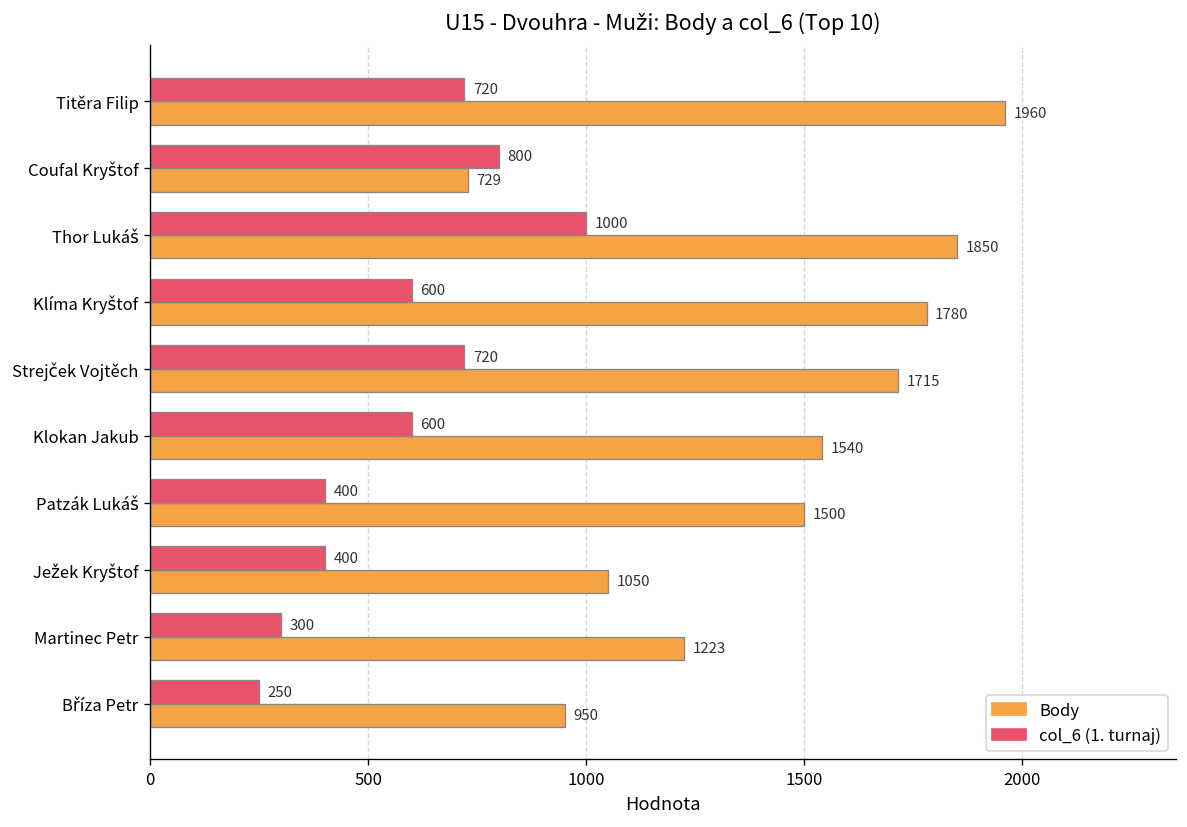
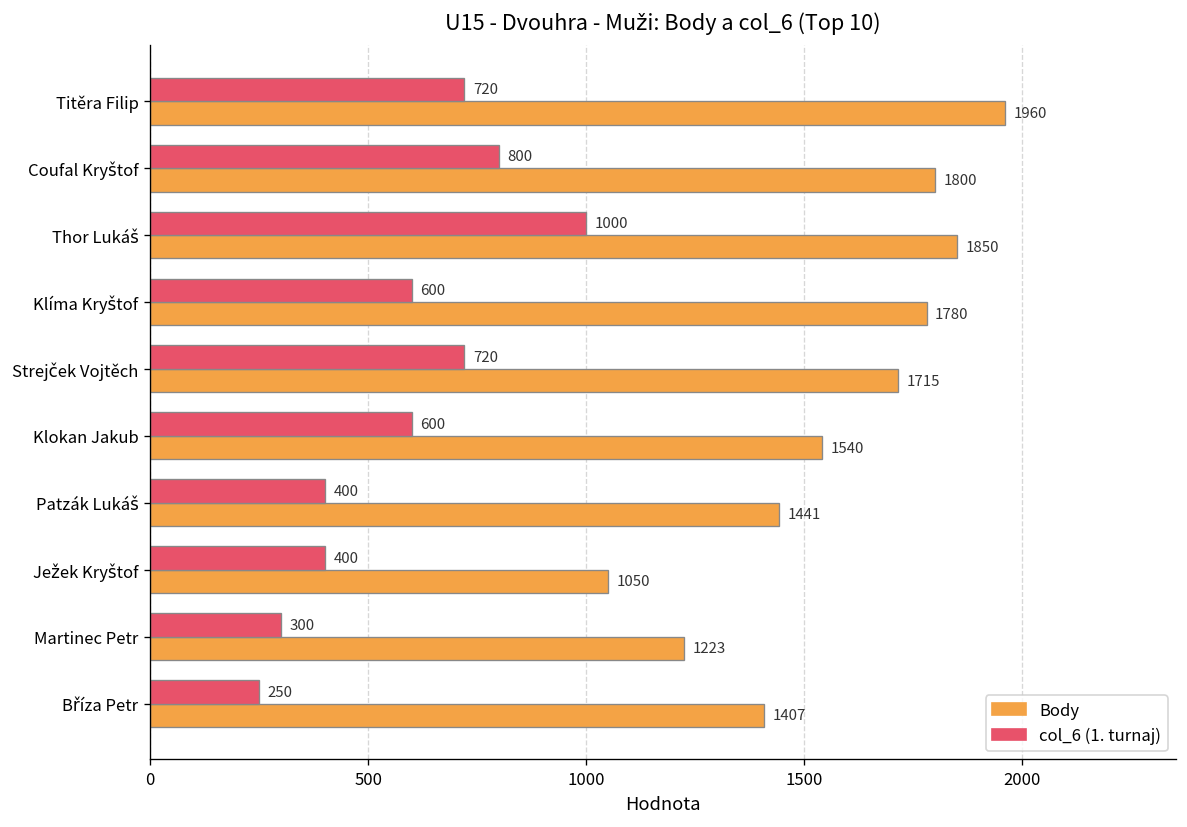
  {
    "Body": {
      "Titěra Filip": 1960,
-     "Coufal Kryštof": 729,
+     "Coufal Kryštof": 1800,
      "Thor Lukáš": 1850,
      "Klíma Kryštof": 1780,
      "Strejček Vojtěch": 1715,
      "Klokan Jakub": 1540,
-     "Patzák Lukáš": 1500,
+     "Patzák Lukáš": 1441,
      "Ježek Kryštof": 1050,
      "Martinec Petr": 1223,
-     "Bříza Petr": 950
+     "Bříza Petr": 1407
    }
  }
